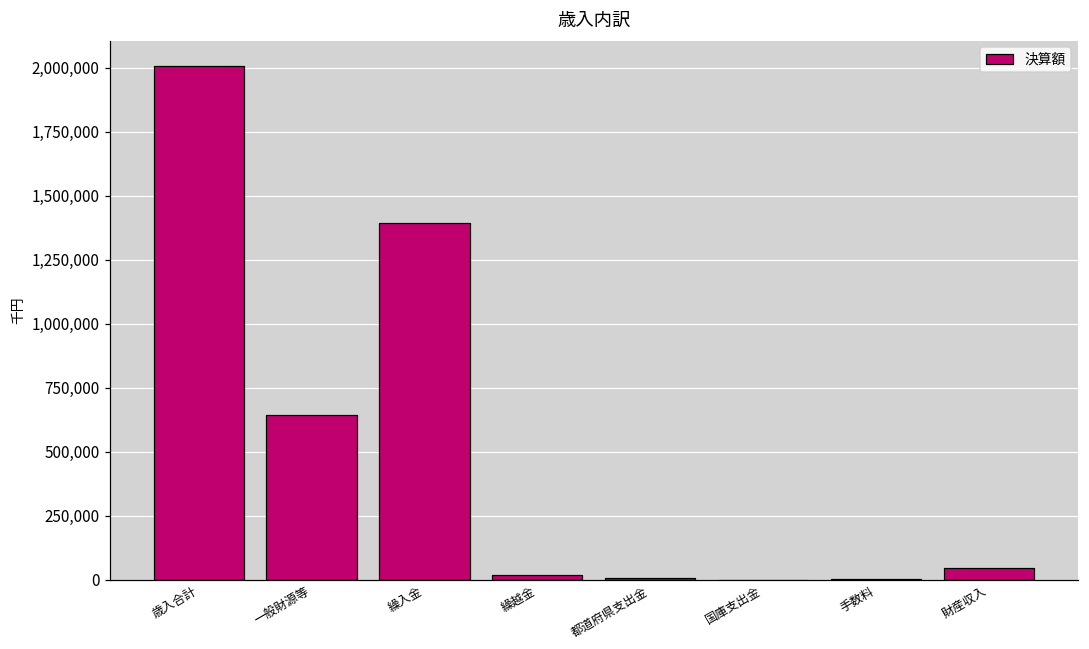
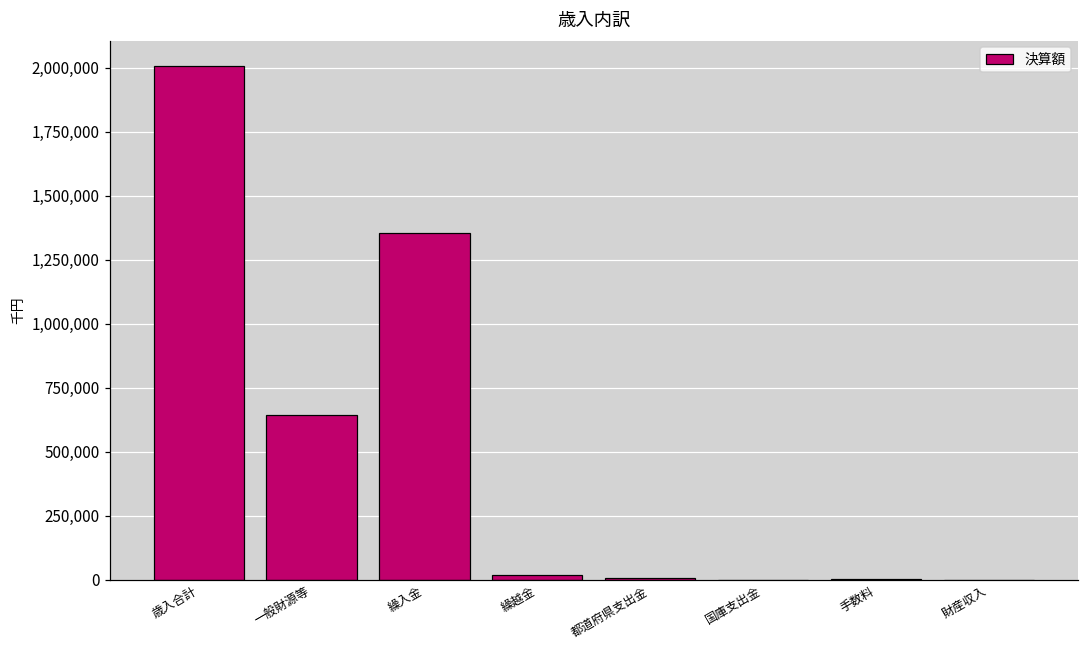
  {
    "歳入合計": "2,010,000",
    "一般財源等": "640,000",
-   "繰入金": "1,400,000",
+   "繰入金": "1,360,000",
    "繰越金": "20,000",
-   "財産収入": "50,000"
+   "財産収入": "0"
  }
